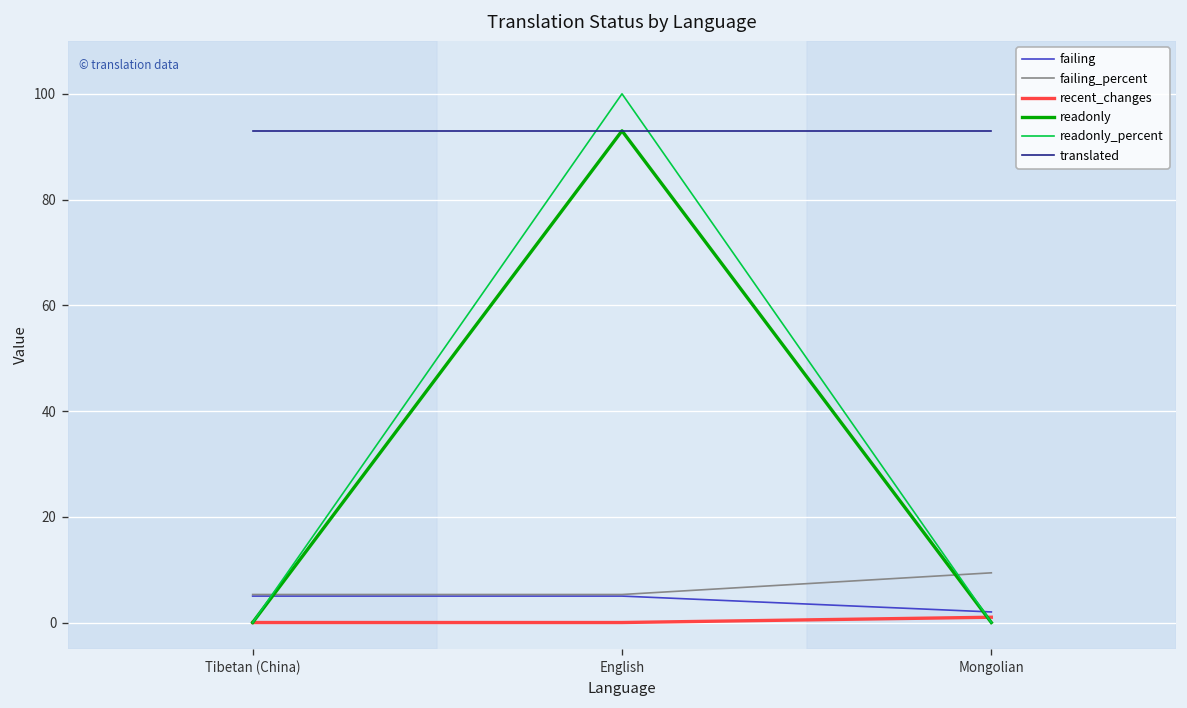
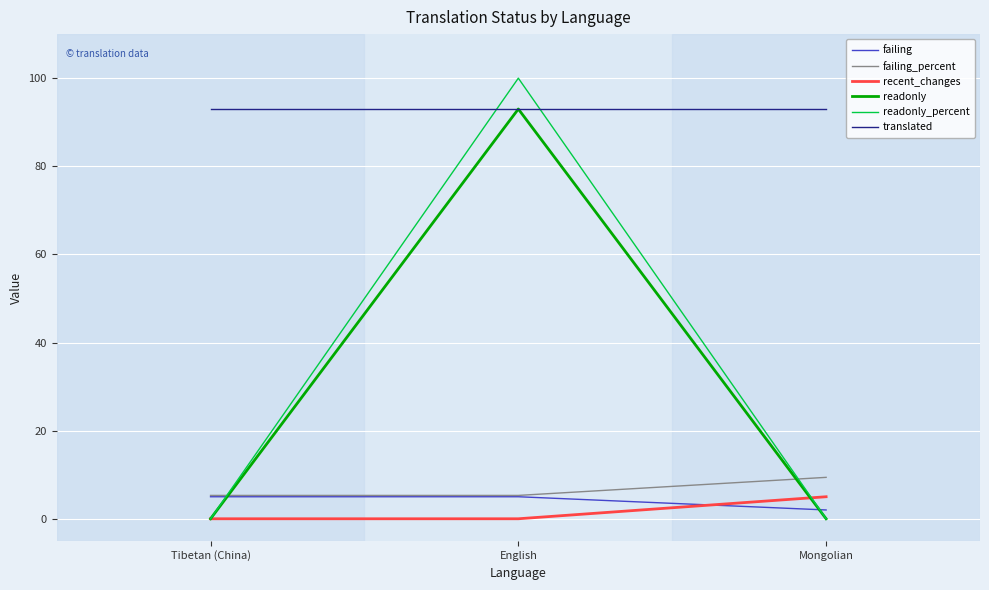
  {
    "failing": {
      "Mongolian": 2
    },
    "failing_percent": {
      "Mongolian": 9
    },
    "recent_changes": {
      "English": 0,
-     "Mongolian": 1
+     "Mongolian": 5
    },
    "readonly_percent": {
      "English": 100
    },
    "translated": {
      "Tibetan (China)": 93,
      "Mongolian": 93
    }
  }
